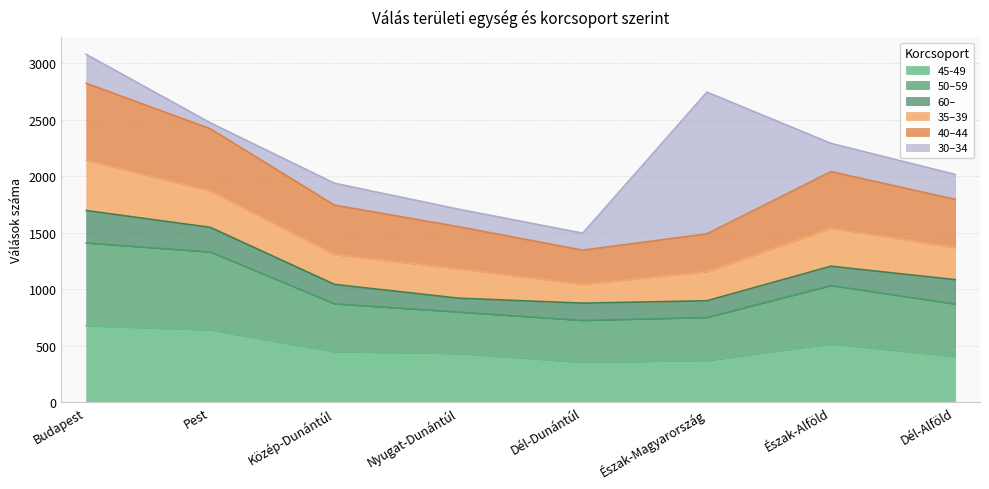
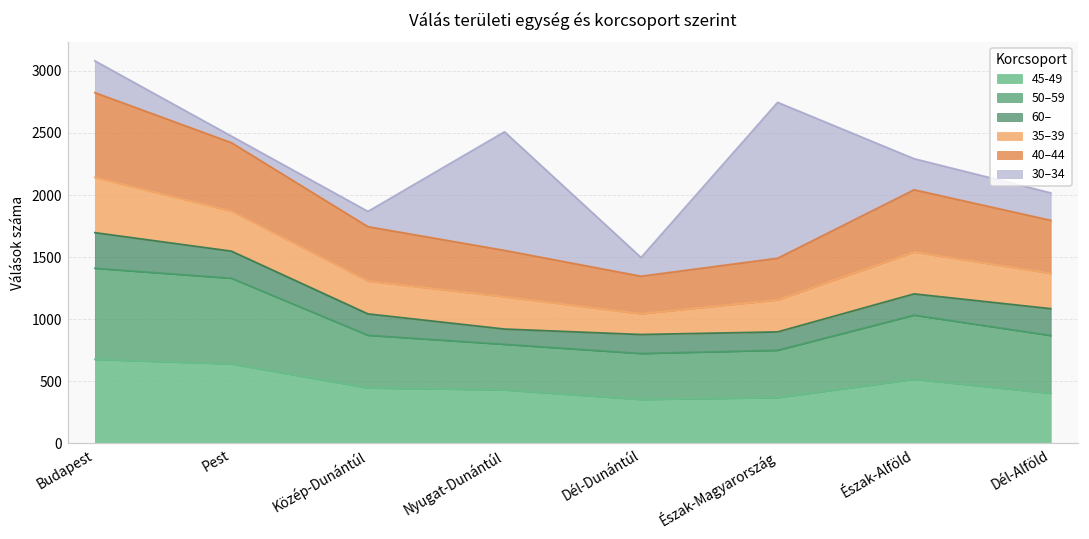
  {
    "30–34": {
      "Budapest": 260,
      "Pest": 50,
-     "Közép-Dunántúl": 190,
-     "Nyugat-Dunántúl": 160,
+     "Közép-Dunántúl": 120,
+     "Nyugat-Dunántúl": 960,
      "Dél-Dunántúl": 150,
      "Észak-Magyarország": 1260,
      "Észak-Alföld": 250,
      "Dél-Alföld": 220
    }
  }
